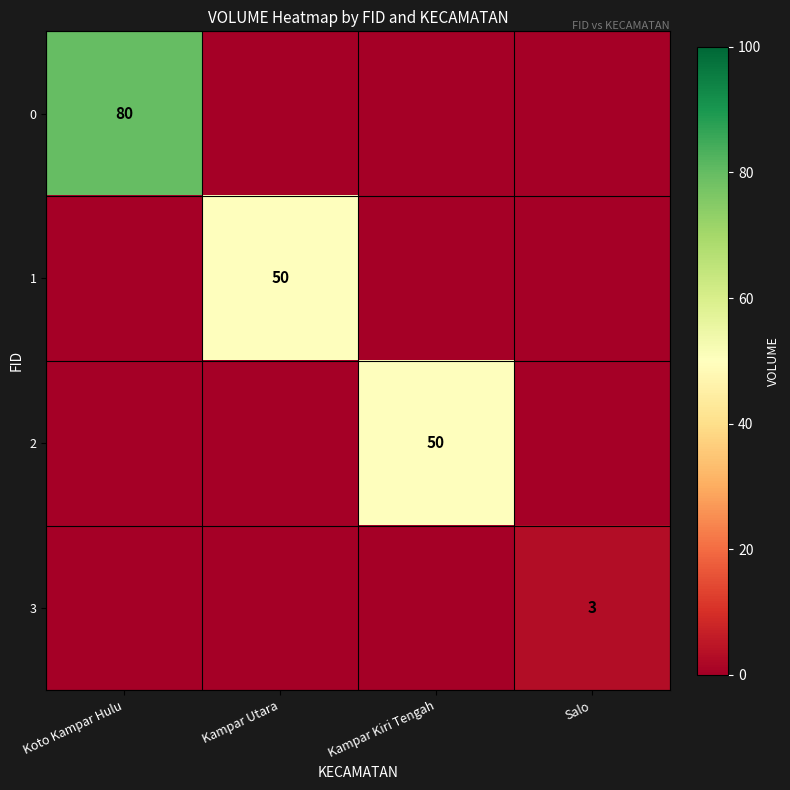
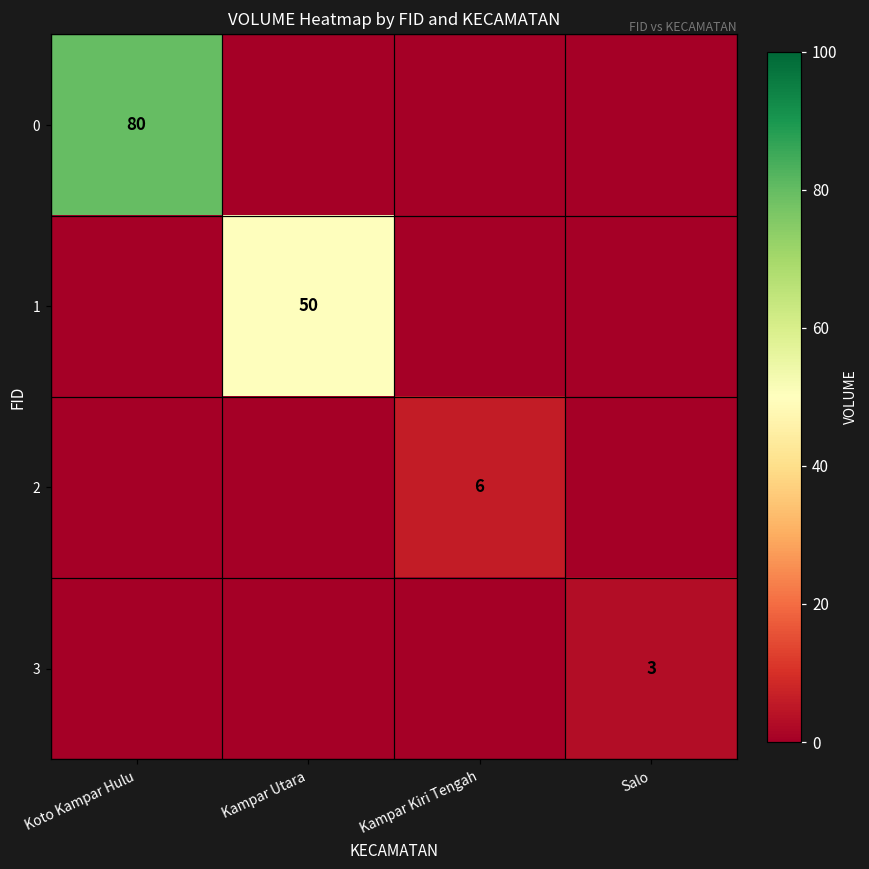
  {
    "0": {
      "Koto Kampar Hulu": 80
    },
    "1": {
      "Kampar Utara": 50
    },
    "2": {
-     "Kampar Kiri Tengah": 50
+     "Kampar Kiri Tengah": 6
    },
    "3": {
      "Salo": 3
    }
  }
